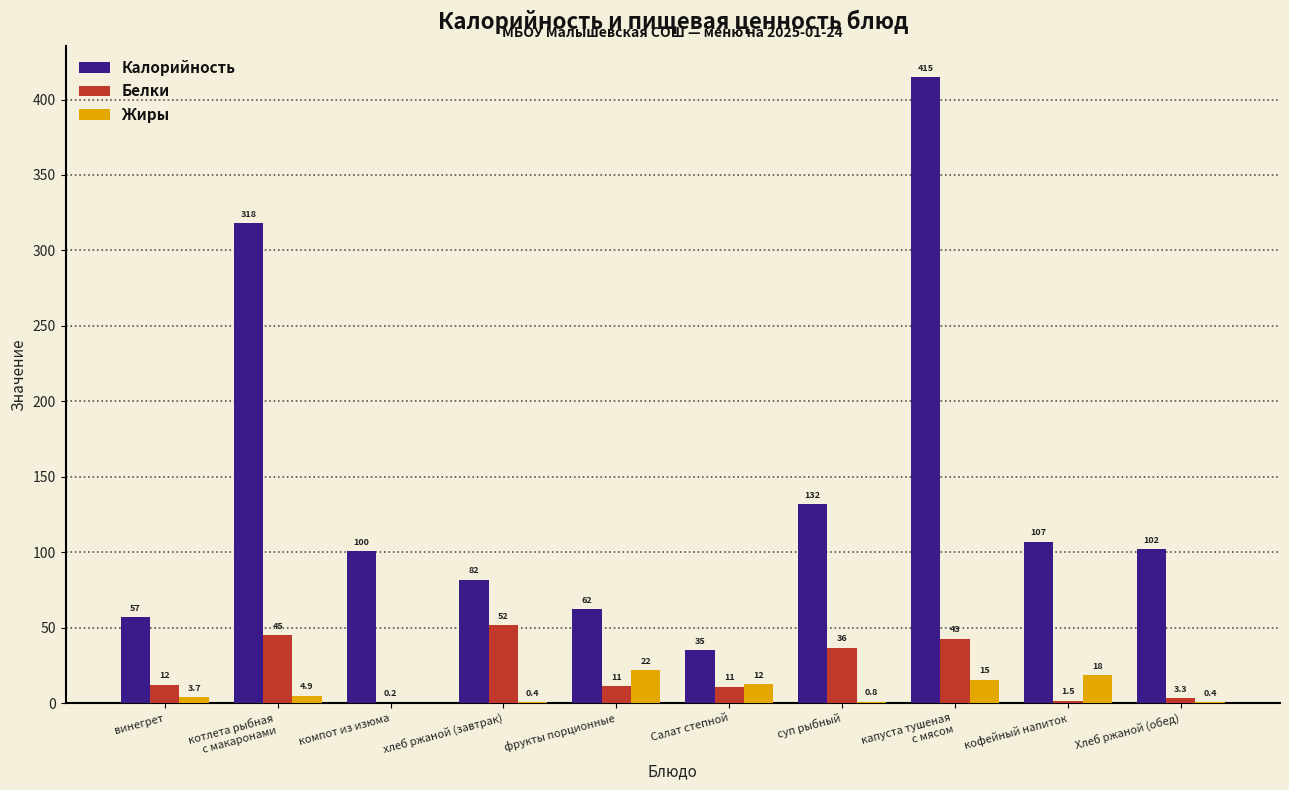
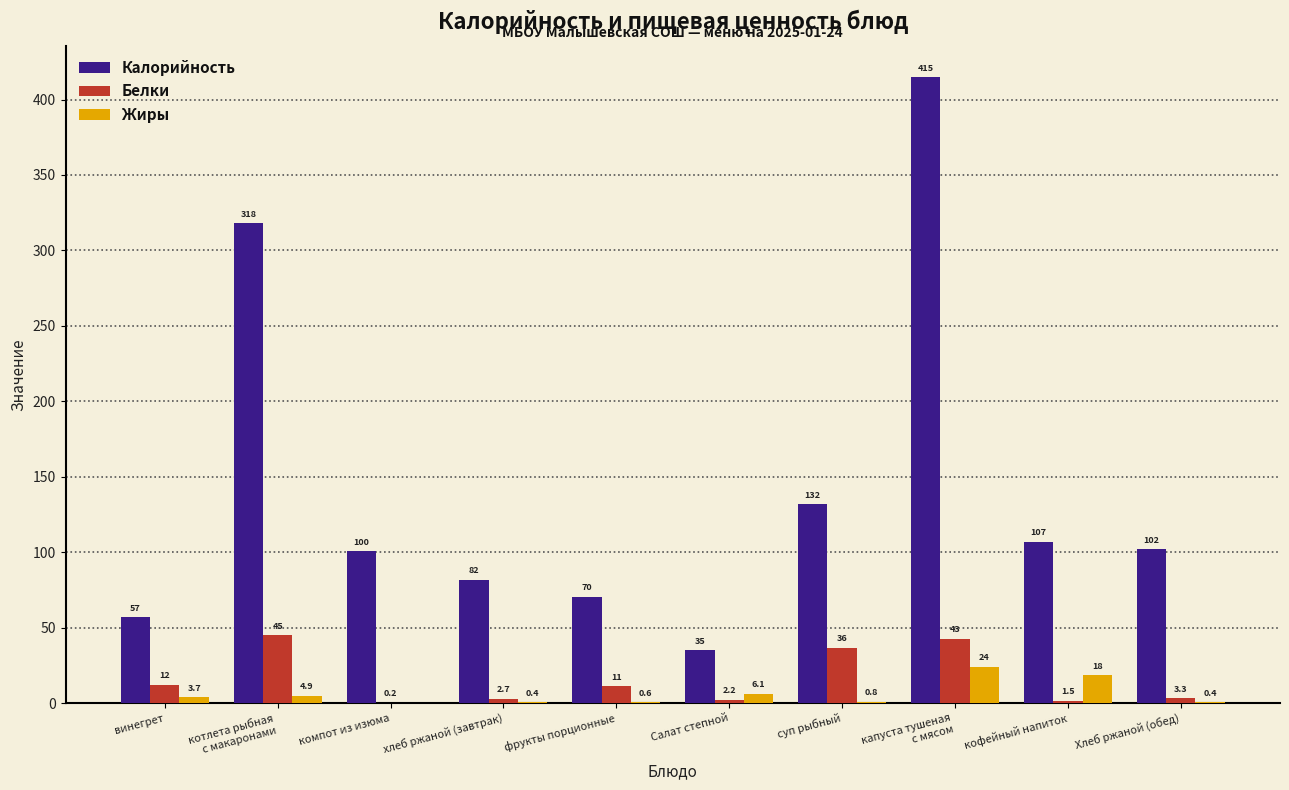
  {
    "Калорийность": {
      "винегрет": 57,
      "котлета рыбная с макаронами": 318,
      "компот из изюма": 100,
      "хлеб ржаной (завтрак)": 82,
-     "фрукты порционные": 62,
+     "фрукты порционные": 70,
      "Салат степной": 35,
      "суп рыбный": 132,
      "капуста тушеная с мясом": 415,
      "кофейный напиток": 107,
      "Хлеб ржаной (обед)": 102
    },
    "Белки": {
      "винегрет": 12,
      "котлета рыбная с макаронами": 45,
      "компот из изюма": 0.2,
-     "хлеб ржаной (завтрак)": 52,
+     "хлеб ржаной (завтрак)": 2.7,
      "фрукты порционные": 11,
-     "Салат степной": 11,
+     "Салат степной": 2.2,
      "суп рыбный": 36,
      "капуста тушеная с мясом": 43,
      "кофейный напиток": 1.5,
      "Хлеб ржаной (обед)": 3.3
    },
    "Жиры": {
      "винегрет": 3.7,
      "котлета рыбная с макаронами": 4.9,
      "хлеб ржаной (завтрак)": 0.4,
-     "фрукты порционные": 22,
-     "Салат степной": 12,
+     "фрукты порционные": 0.6,
+     "Салат степной": 6.1,
      "суп рыбный": 0.8,
-     "капуста тушеная с мясом": 15,
+     "капуста тушеная с мясом": 24,
      "кофейный напиток": 18,
      "Хлеб ржаной (обед)": 0.4
    }
  }
